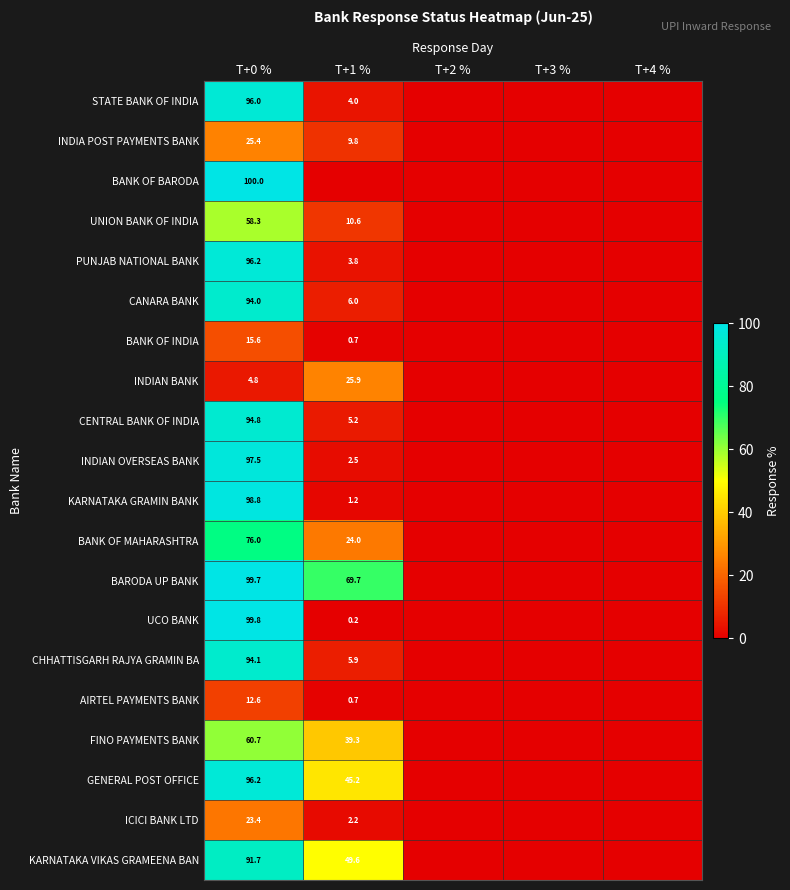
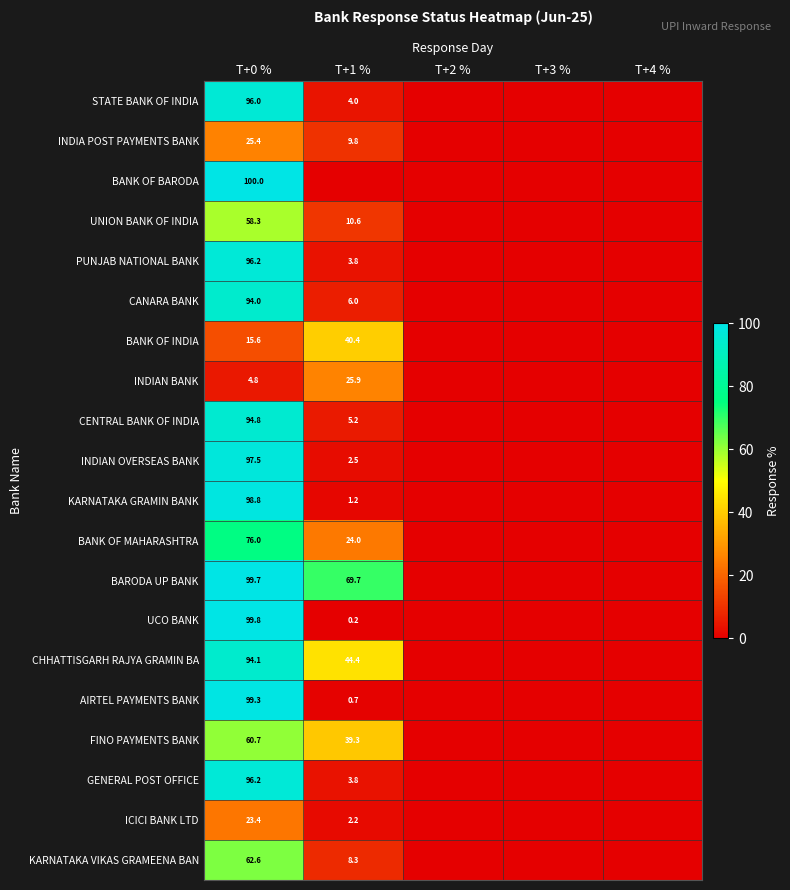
  {
    "STATE BANK OF INDIA": {
      "T+0 %": 96.0,
      "T+1 %": 4.0
    },
    "INDIA POST PAYMENTS BANK": {
      "T+0 %": 25.4,
      "T+1 %": 9.8
    },
    "BANK OF BARODA": {
      "T+0 %": 100.0
    },
    "UNION BANK OF INDIA": {
      "T+0 %": 58.3,
      "T+1 %": 10.6
    },
    "PUNJAB NATIONAL BANK": {
      "T+0 %": 96.2,
      "T+1 %": 3.8
    },
    "CANARA BANK": {
      "T+0 %": 94.0,
      "T+1 %": 6.0
    },
    "BANK OF INDIA": {
      "T+0 %": 15.6,
-     "T+1 %": 0.7
+     "T+1 %": 40.4
    },
    "INDIAN BANK": {
      "T+0 %": 4.8,
      "T+1 %": 25.9
    },
    "CENTRAL BANK OF INDIA": {
      "T+0 %": 94.8,
      "T+1 %": 5.2
    },
    "INDIAN OVERSEAS BANK": {
      "T+0 %": 97.5,
      "T+1 %": 2.5
    },
    "KARNATAKA GRAMIN BANK": {
      "T+0 %": 98.8,
      "T+1 %": 1.2
    },
    "BANK OF MAHARASHTRA": {
      "T+0 %": 76.0,
      "T+1 %": 24.0
    },
    "BARODA UP BANK": {
      "T+0 %": 99.7,
      "T+1 %": 69.7
    },
    "UCO BANK": {
      "T+0 %": 99.8,
      "T+1 %": 0.2
    },
    "CHHATTISGARH RAJYA GRAMIN BA": {
      "T+0 %": 94.1,
-     "T+1 %": 5.9
+     "T+1 %": 44.4
    },
    "AIRTEL PAYMENTS BANK": {
-     "T+0 %": 12.6,
+     "T+0 %": 99.3,
      "T+1 %": 0.7
    },
    "FINO PAYMENTS BANK": {
      "T+0 %": 60.7,
      "T+1 %": 39.3
    },
    "GENERAL POST OFFICE": {
      "T+0 %": 96.2,
-     "T+1 %": 45.2
+     "T+1 %": 3.8
    },
    "ICICI BANK LTD": {
      "T+0 %": 23.4,
      "T+1 %": 2.2
    },
    "KARNATAKA VIKAS GRAMEENA BAN": {
-     "T+0 %": 91.7,
-     "T+1 %": 49.6
+     "T+0 %": 62.6,
+     "T+1 %": 8.3
    }
  }
